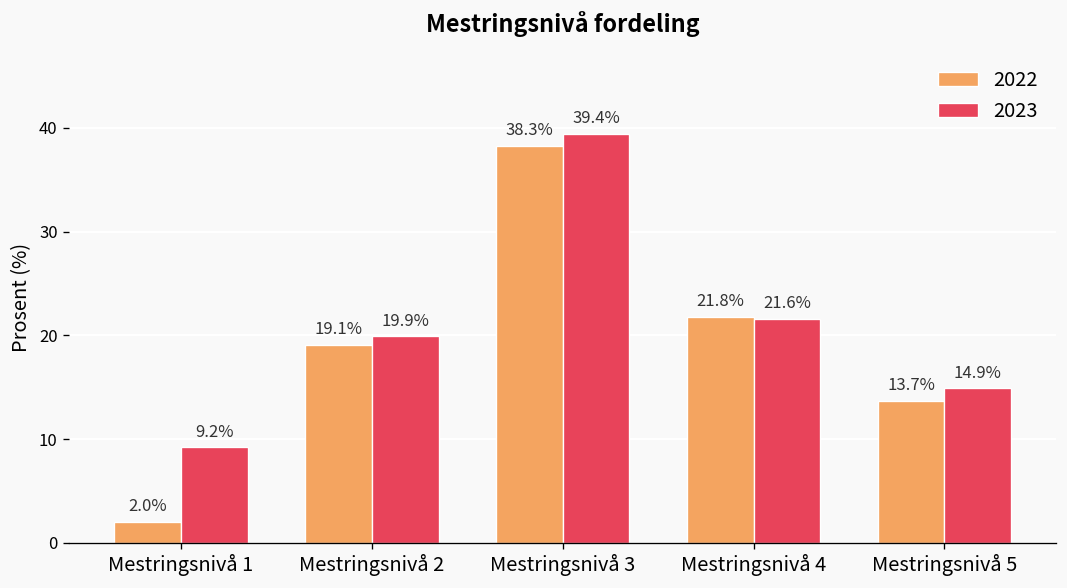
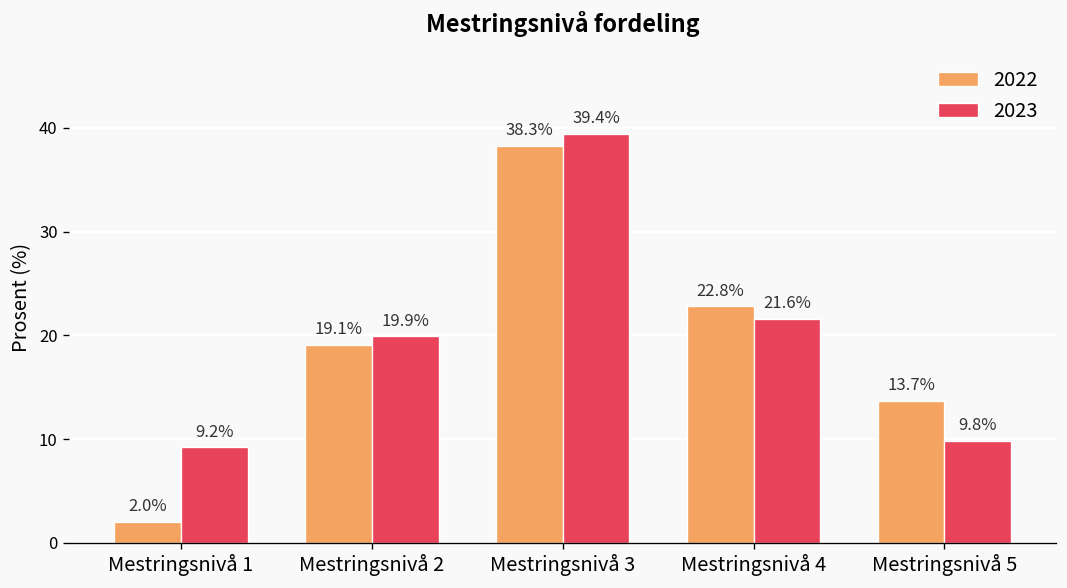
  {
    "2022": {
      "Mestringsnivå 1": "2.0%",
      "Mestringsnivå 2": "19.1%",
      "Mestringsnivå 3": "38.3%",
-     "Mestringsnivå 4": "21.8%",
+     "Mestringsnivå 4": "22.8%",
      "Mestringsnivå 5": "13.7%"
    },
    "2023": {
      "Mestringsnivå 1": "9.2%",
      "Mestringsnivå 2": "19.9%",
      "Mestringsnivå 3": "39.4%",
      "Mestringsnivå 4": "21.6%",
-     "Mestringsnivå 5": "14.9%"
+     "Mestringsnivå 5": "9.8%"
    }
  }
